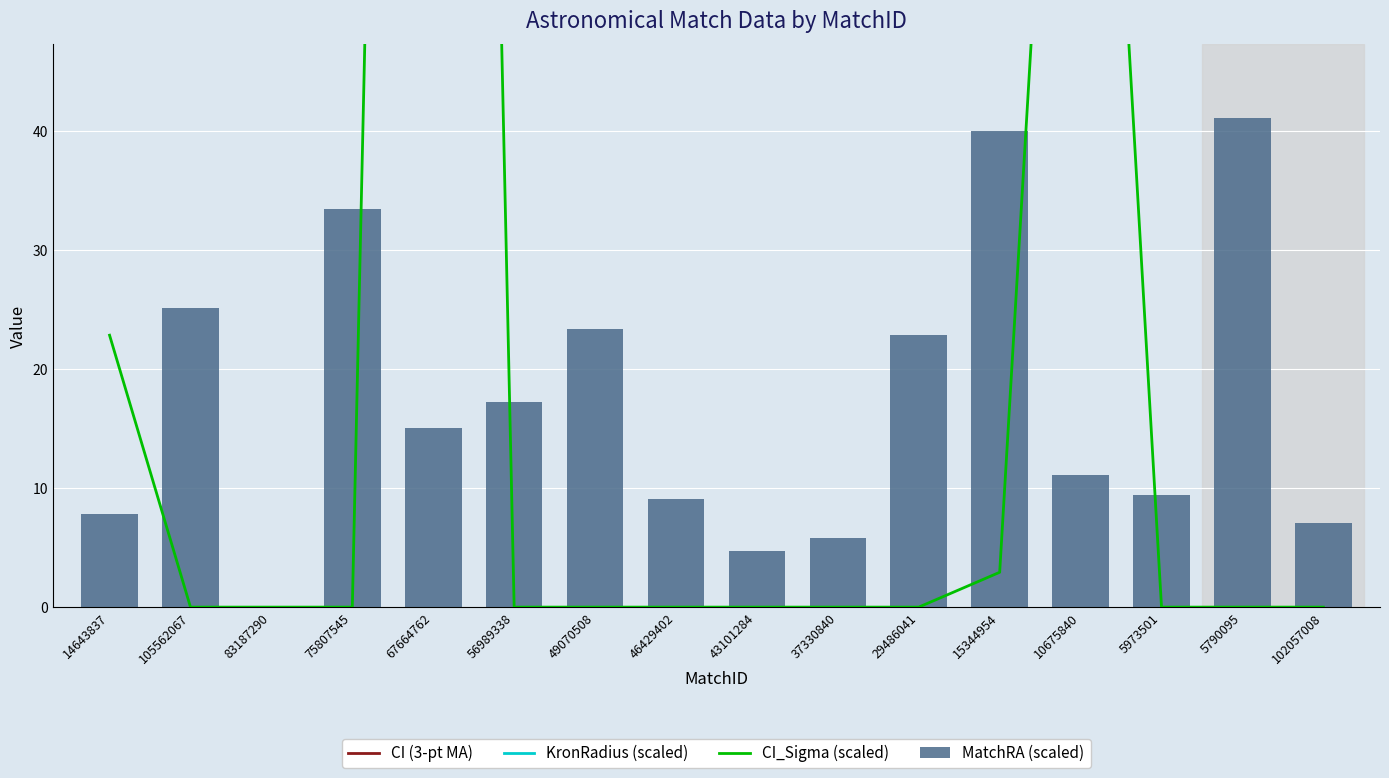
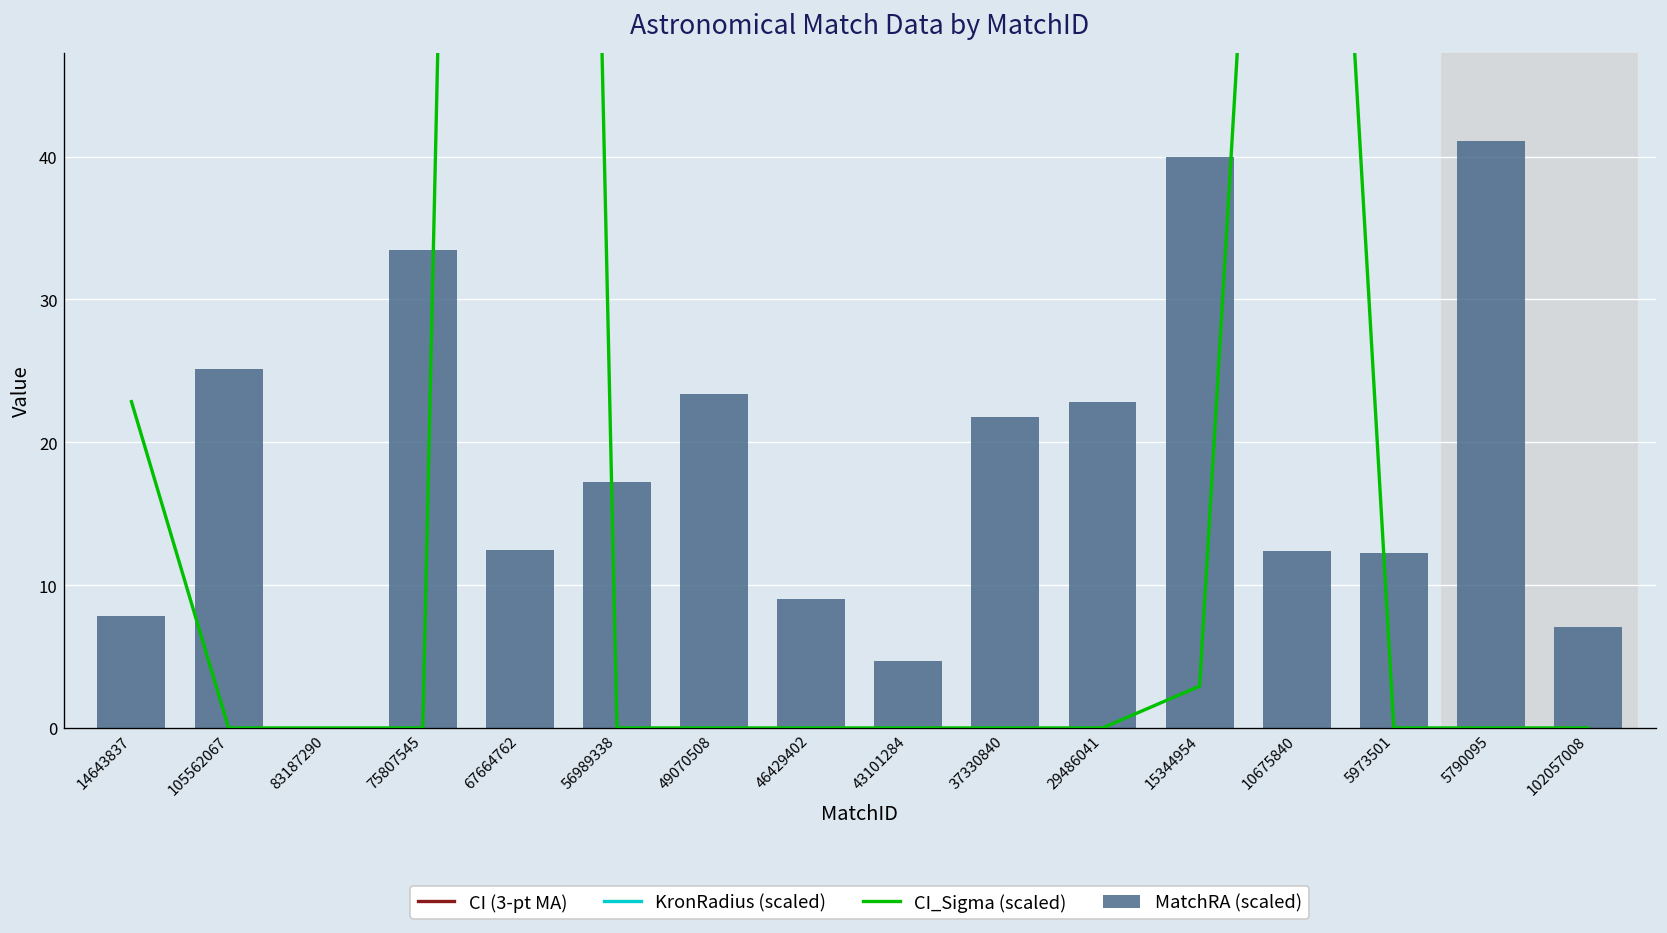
  {
    "MatchRA (scaled)": {
      "14643837": 7.8,
      "105562067": 25.1,
      "83187290": 0.0,
      "75807545": 33.5,
-     "67664762": 15.1,
+     "67664762": 12.5,
      "56989338": 17.2,
      "49070508": 23.4,
      "46429402": 9.1,
      "43101284": 4.7,
-     "37330840": 5.8,
+     "37330840": 21.8,
      "29486041": 22.8,
      "15344954": 40.0,
-     "10675840": 11.1,
-     "5973501": 9.5,
+     "10675840": 12.4,
+     "5973501": 12.2,
      "5790095": 41.1,
      "102057008": 7.1
    },
    "CI_Sigma (scaled)": {
      "14643837": 22.8,
      "105562067": 0.0,
      "83187290": 0.0,
      "75807545": 0.0,
      "56989338": 0.0,
      "49070508": 0.0,
      "46429402": 0.0,
      "43101284": 0.0,
      "37330840": 0.0,
      "29486041": 0.0,
      "15344954": 2.9,
      "5973501": 0.0,
      "5790095": 0.0,
      "102057008": 0.0
    }
  }
